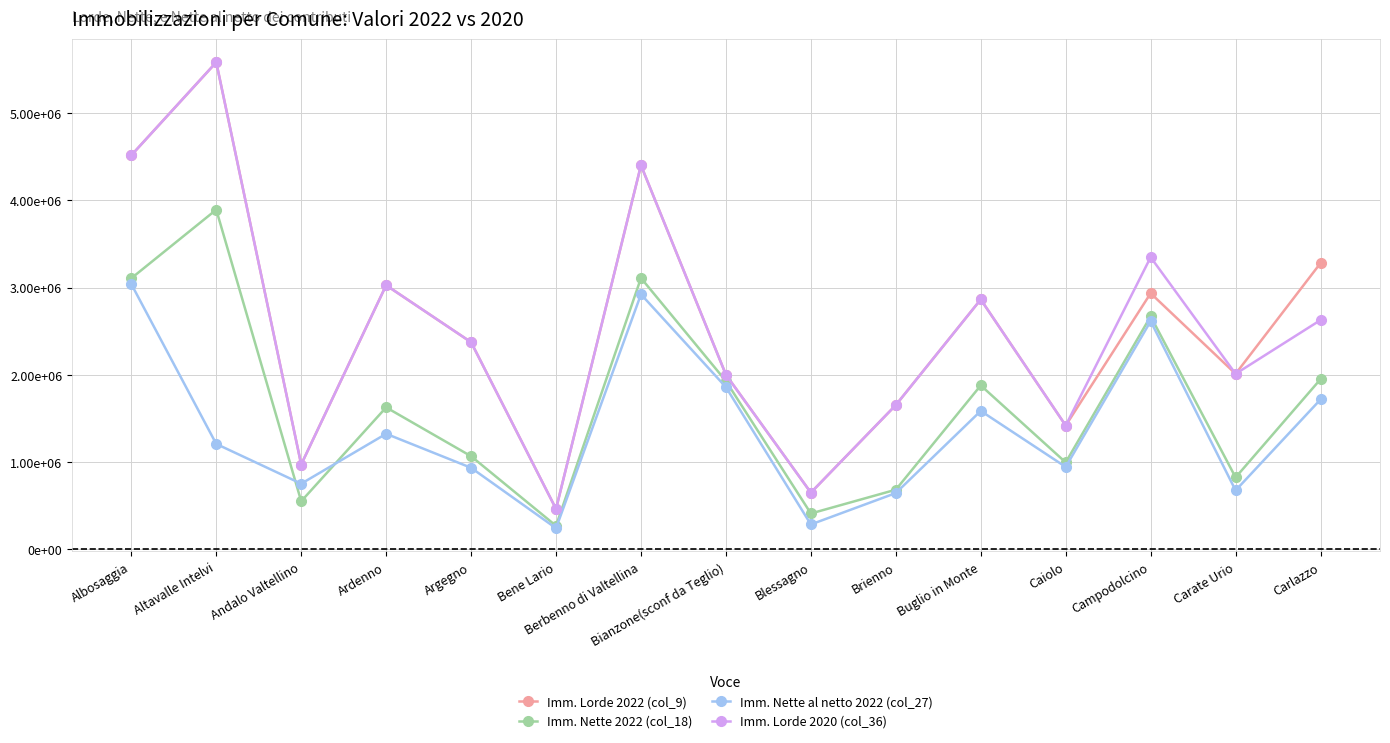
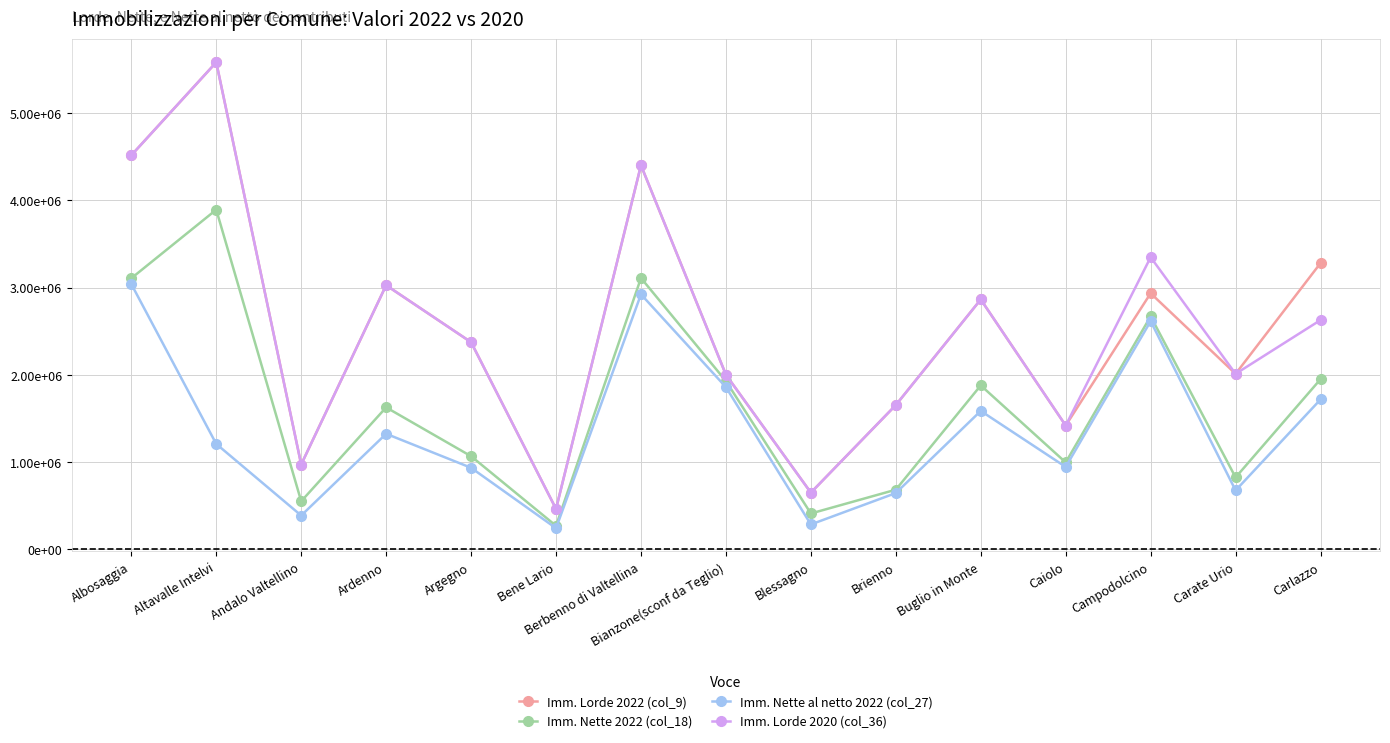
  {
    "Imm. Lorde 2022 (col_9)": {
      "Campodolcino": 2900000,
      "Carlazzo": 3300000
    },
    "Imm. Nette 2022 (col_18)": {
      "Albosaggia": 3100000,
      "Altavalle Intelvi": 3900000,
      "Andalo Valtellino": 500000,
      "Ardenno": 1600000,
      "Argegno": 1100000,
      "Berbenno di Valtellina": 3100000,
      "Bianzone(sconf da Teglio)": 1900000,
      "Blessagno": 400000,
      "Brienno": 700000,
      "Buglio in Monte": 1900000,
      "Caiolo": 1000000,
      "Campodolcino": 2700000,
      "Carate Urio": 800000,
      "Carlazzo": 1900000
    },
    "Imm. Nette al netto 2022 (col_27)": {
      "Albosaggia": 3000000,
      "Altavalle Intelvi": 1200000,
-     "Andalo Valtellino": 700000,
+     "Andalo Valtellino": 400000,
      "Ardenno": 1300000,
      "Argegno": 900000,
      "Berbenno di Valtellina": 2900000,
      "Bianzone(sconf da Teglio)": 1900000,
      "Blessagno": 300000,
      "Brienno": 600000,
      "Buglio in Monte": 1600000,
      "Caiolo": 900000,
      "Campodolcino": 2600000,
      "Carate Urio": 700000,
      "Carlazzo": 1700000
    },
    "Imm. Lorde 2020 (col_36)": {
      "Campodolcino": 3300000,
      "Carlazzo": 2600000
    }
  }
